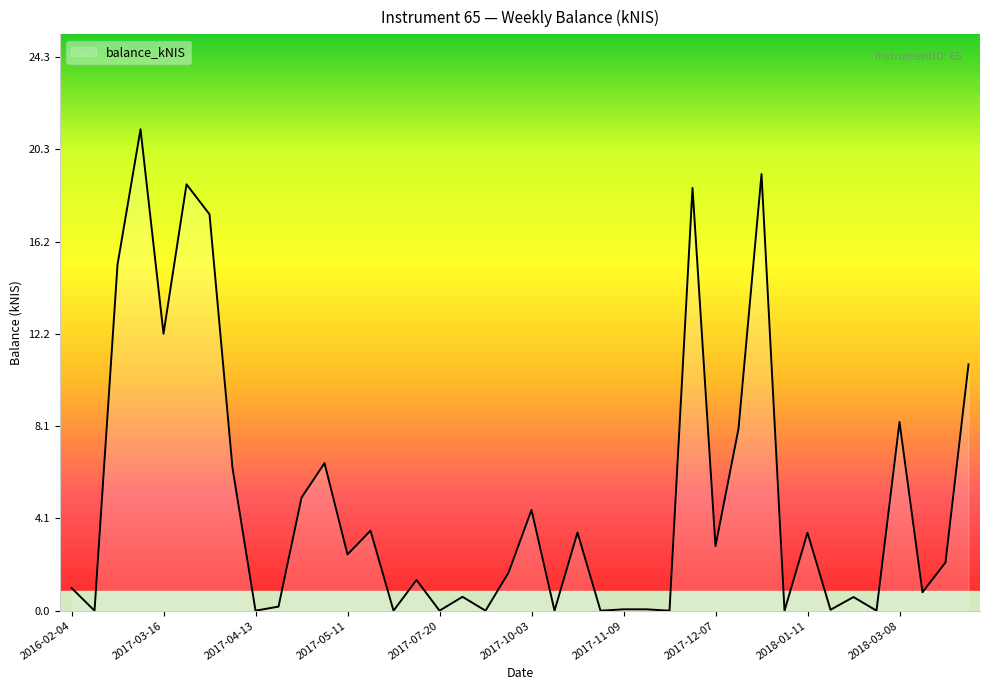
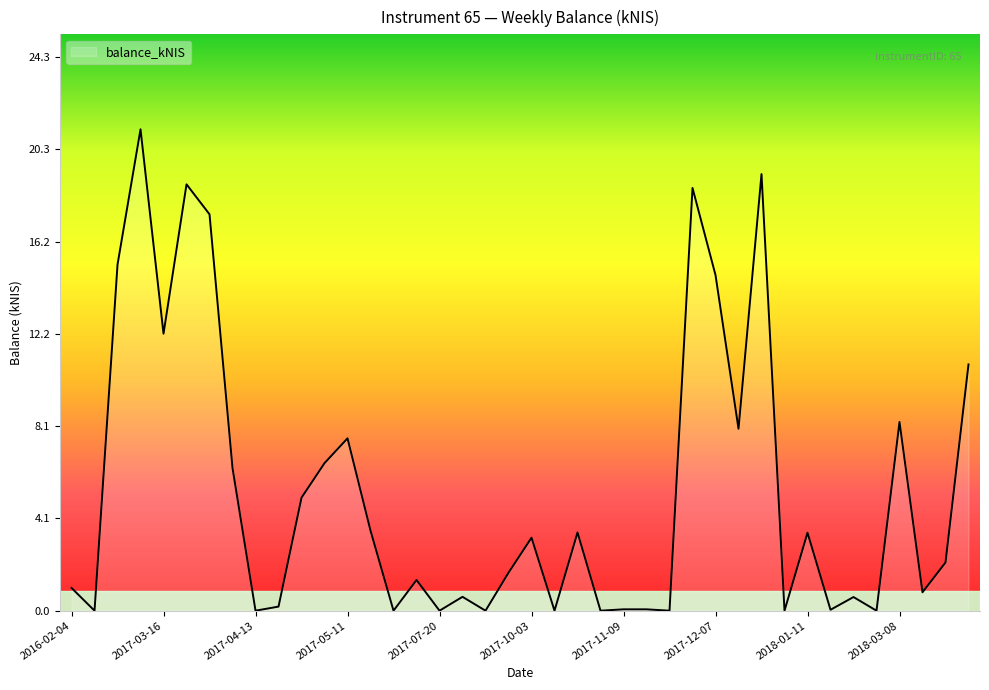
  {
    "2016-02-04": 1.0,
    "2017-03-16": 12.2,
-   "2017-05-11": 2.5,
-   "2017-10-03": 4.4,
-   "2017-12-07": 2.8,
+   "2017-05-11": 7.6,
+   "2017-10-03": 3.2,
+   "2017-12-07": 14.8,
    "2018-01-11": 3.4,
    "2018-03-08": 8.3
  }
